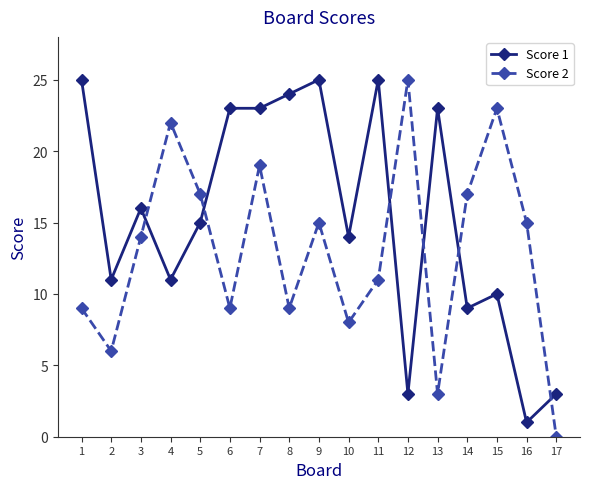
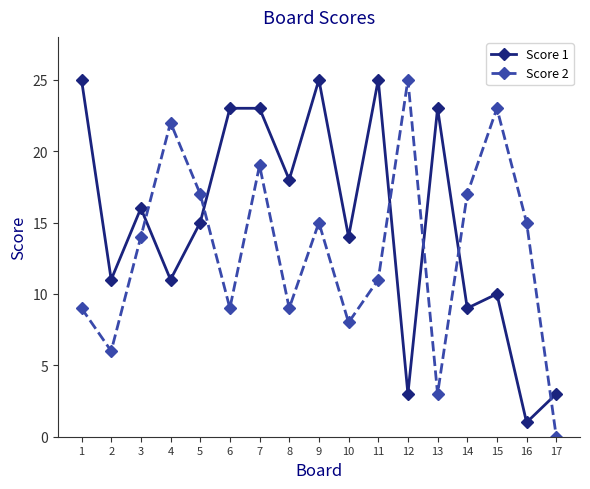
  {
    "Score 1": {
      "1": 25,
      "2": 11,
      "3": 16,
      "4": 11,
      "5": 15,
      "6": 23,
      "7": 23,
-     "8": 24,
+     "8": 18,
      "9": 25,
      "10": 14,
      "11": 25,
      "12": 3,
      "13": 23,
      "14": 9,
      "15": 10,
      "16": 1,
      "17": 3
    },
    "Score 2": {
      "1": 9,
      "2": 6,
      "3": 14,
      "4": 22,
      "5": 17,
      "6": 9,
      "7": 19,
      "8": 9,
      "9": 15,
      "10": 8,
      "11": 11,
      "12": 25,
      "13": 3,
      "14": 17,
      "15": 23,
      "16": 15,
      "17": 0
    }
  }
